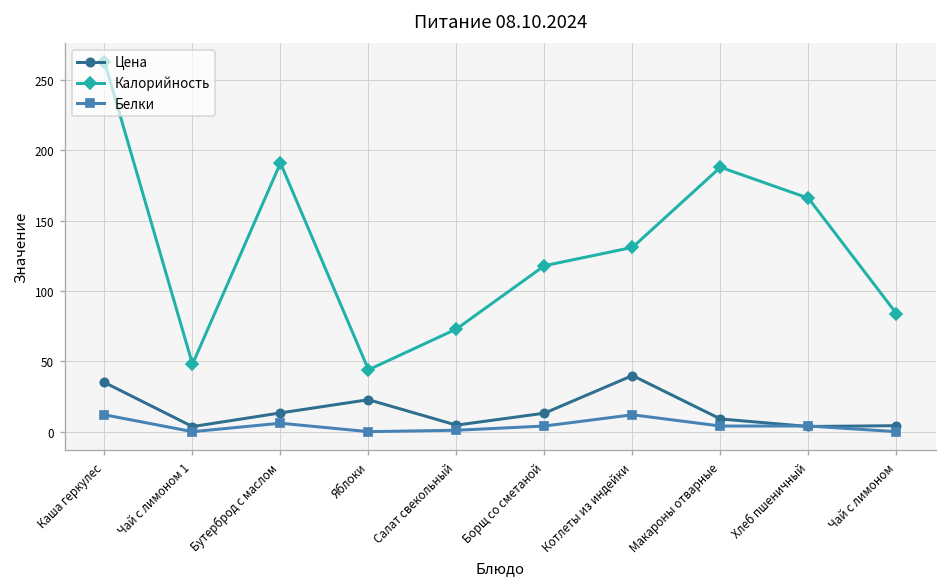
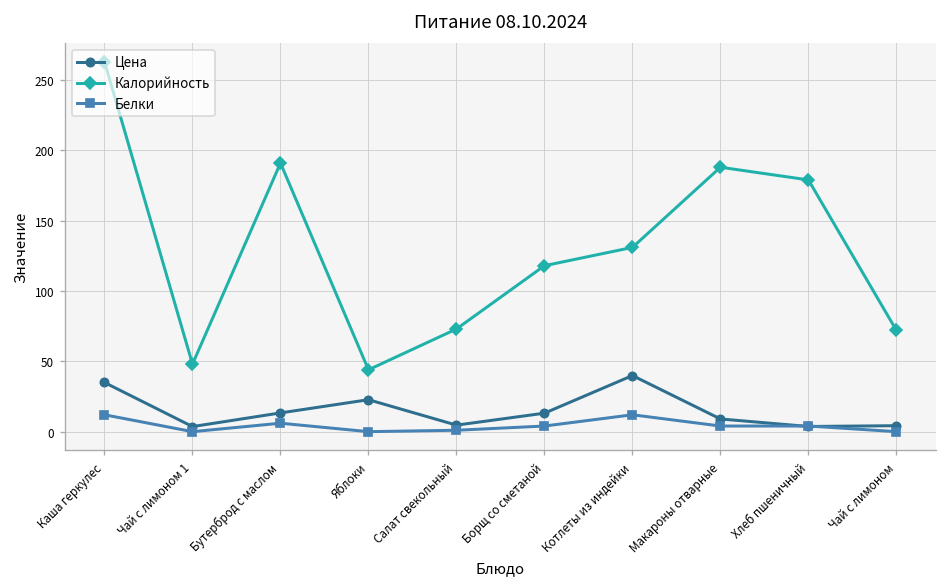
  {
    "Калорийность": {
      "Чай с лимоном 1": 48,
      "Бутерброд с маслом": 191,
      "Яблоки": 44,
      "Салат свекольный": 73,
      "Борщ со сметаной": 118,
      "Котлеты из индейки": 131,
      "Макароны отварные": 188,
-     "Хлеб пшеничный": 166,
-     "Чай с лимоном": 84
+     "Хлеб пшеничный": 179,
+     "Чай с лимоном": 72
    }
  }
